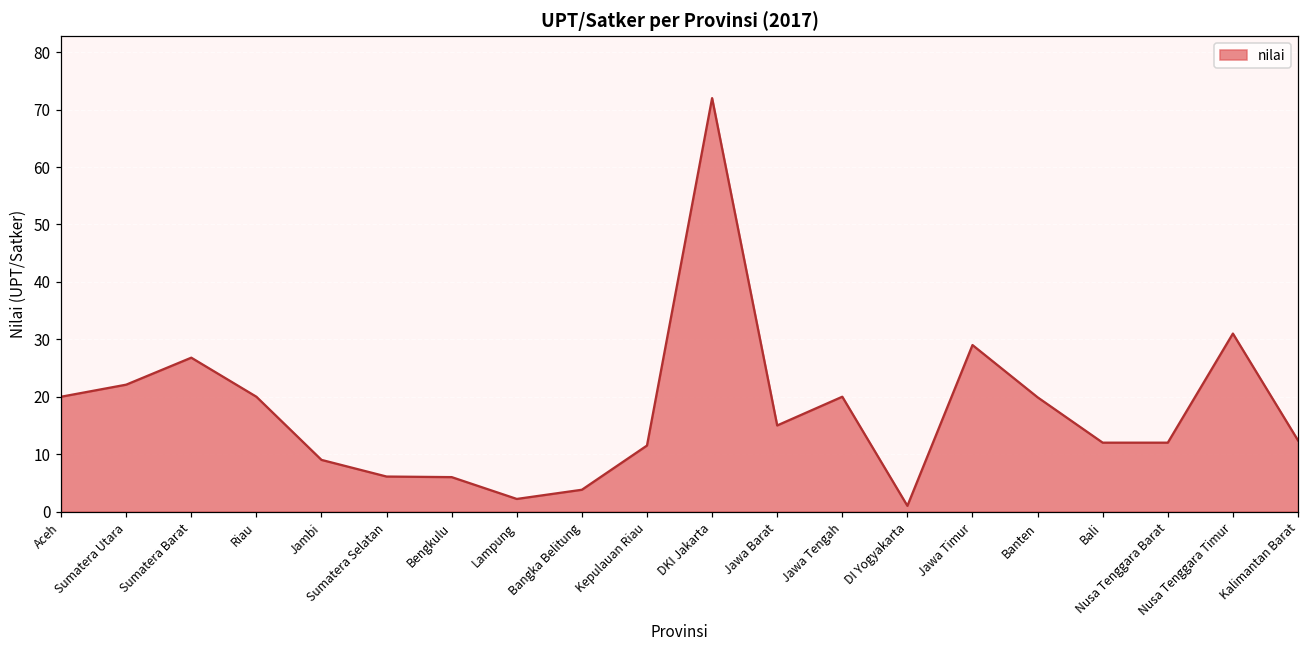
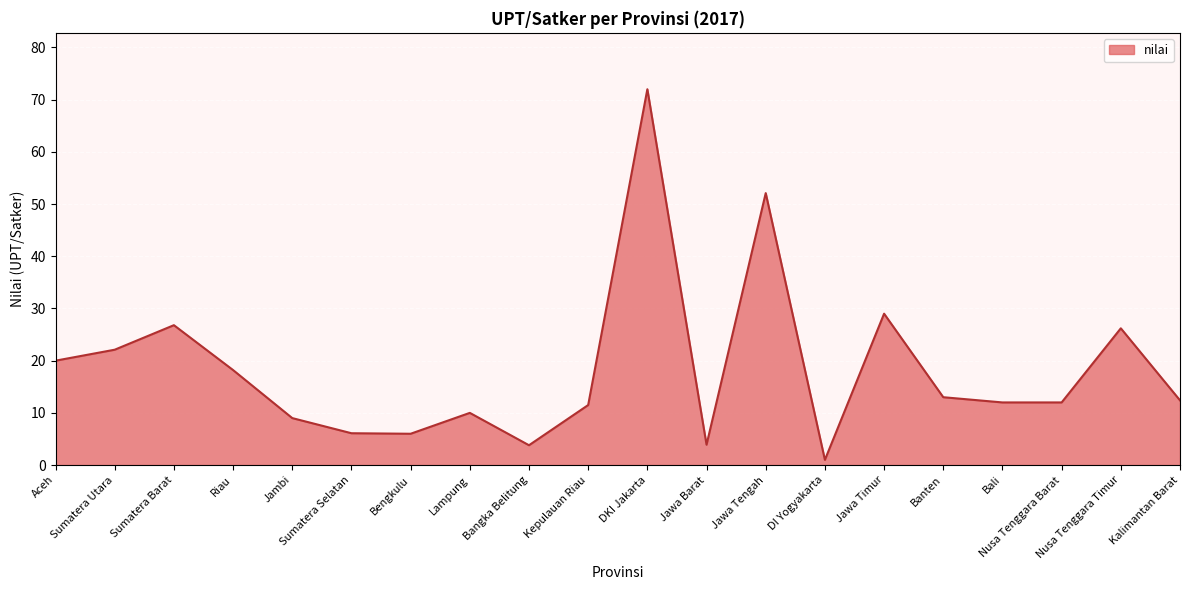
  {
    "Aceh": 20,
    "Sumatera Utara": 22,
    "Sumatera Barat": 27,
-   "Riau": 20,
+   "Riau": 18,
    "Jambi": 9,
    "Sumatera Selatan": 6,
    "Bengkulu": 6,
-   "Lampung": 2,
+   "Lampung": 10,
    "Bangka Belitung": 4,
    "Kepulauan Riau": 12,
    "DKI Jakarta": 72,
-   "Jawa Barat": 15,
-   "Jawa Tengah": 20,
+   "Jawa Barat": 4,
+   "Jawa Tengah": 52,
    "DI Yogyakarta": 1,
    "Jawa Timur": 29,
-   "Banten": 20,
+   "Banten": 13,
    "Bali": 12,
    "Nusa Tenggara Barat": 12,
-   "Nusa Tenggara Timur": 31,
+   "Nusa Tenggara Timur": 26,
    "Kalimantan Barat": 12
  }
